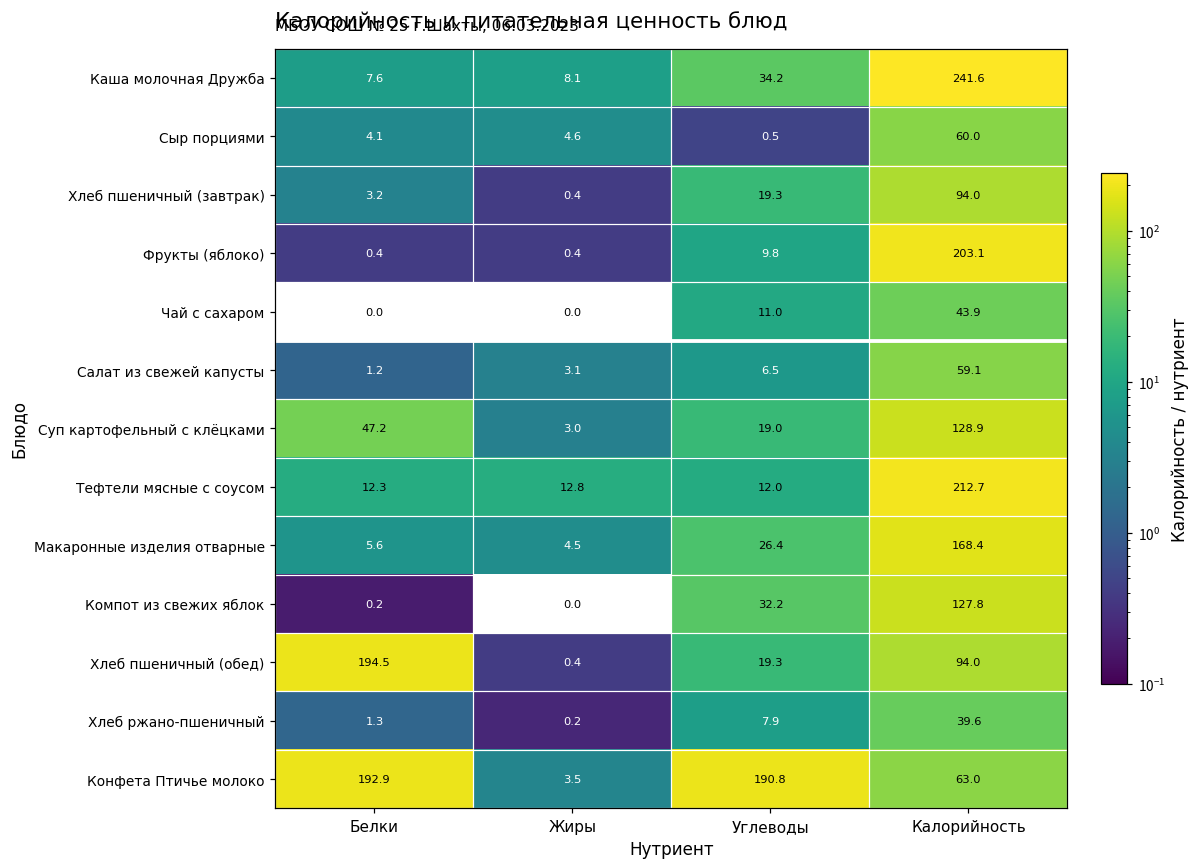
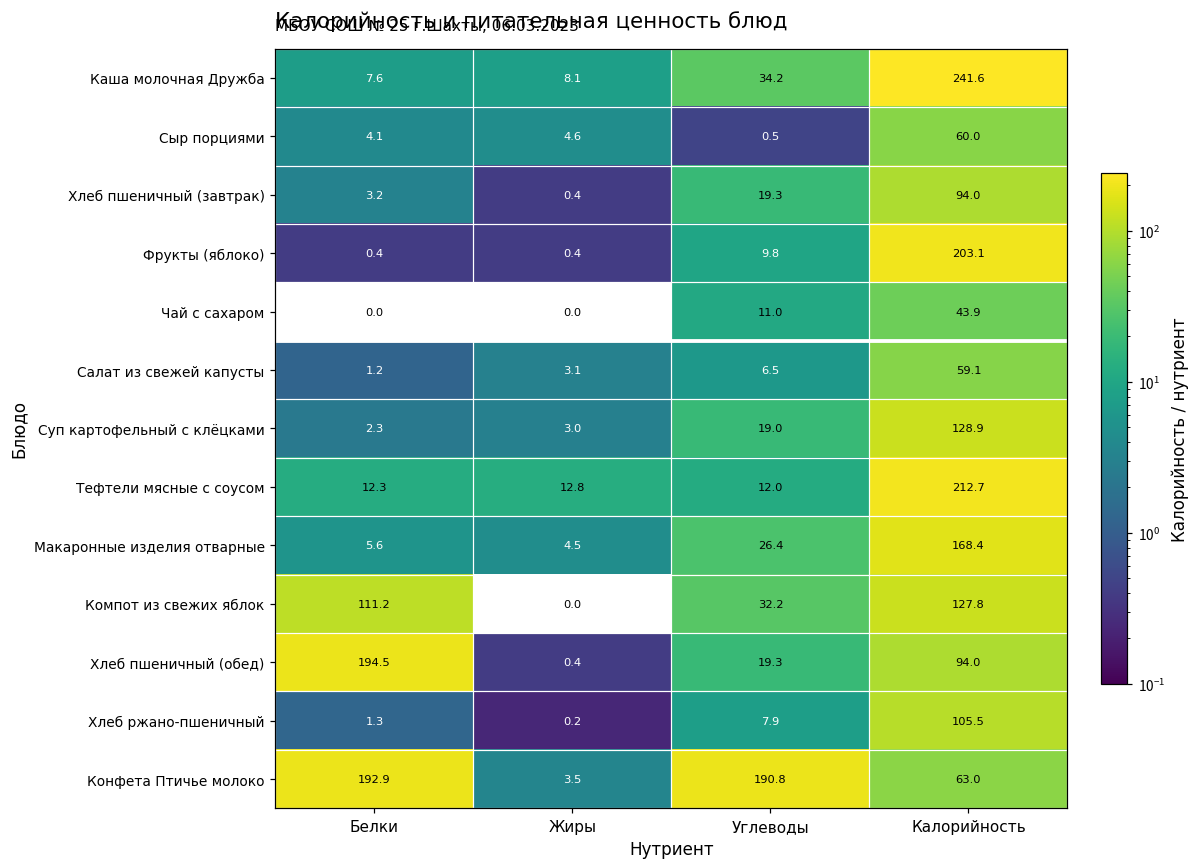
  {
    "Каша молочная Дружба": {
      "Белки": 7.6,
      "Жиры": 8.1,
      "Углеводы": 34.2,
      "Калорийность": 241.6
    },
    "Сыр порциями": {
      "Белки": 4.1,
      "Жиры": 4.6,
      "Углеводы": 0.5,
      "Калорийность": 60.0
    },
    "Хлеб пшеничный (завтрак)": {
      "Белки": 3.2,
      "Жиры": 0.4,
      "Углеводы": 19.3,
      "Калорийность": 94.0
    },
    "Фрукты (яблоко)": {
      "Белки": 0.4,
      "Жиры": 0.4,
      "Углеводы": 9.8,
      "Калорийность": 203.1
    },
    "Чай с сахаром": {
      "Белки": 0.0,
      "Жиры": 0.0,
      "Углеводы": 11.0,
      "Калорийность": 43.9
    },
    "Салат из свежей капусты": {
      "Белки": 1.2,
      "Жиры": 3.1,
      "Углеводы": 6.5,
      "Калорийность": 59.1
    },
    "Суп картофельный с клёцками": {
-     "Белки": 47.2,
+     "Белки": 2.3,
      "Жиры": 3.0,
      "Углеводы": 19.0,
      "Калорийность": 128.9
    },
    "Тефтели мясные с соусом": {
      "Белки": 12.3,
      "Жиры": 12.8,
      "Углеводы": 12.0,
      "Калорийность": 212.7
    },
    "Макаронные изделия отварные": {
      "Белки": 5.6,
      "Жиры": 4.5,
      "Углеводы": 26.4,
      "Калорийность": 168.4
    },
    "Компот из свежих яблок": {
-     "Белки": 0.2,
+     "Белки": 111.2,
      "Жиры": 0.0,
      "Углеводы": 32.2,
      "Калорийность": 127.8
    },
    "Хлеб пшеничный (обед)": {
      "Белки": 194.5,
      "Жиры": 0.4,
      "Углеводы": 19.3,
      "Калорийность": 94.0
    },
    "Хлеб ржано-пшеничный": {
      "Белки": 1.3,
      "Жиры": 0.2,
      "Углеводы": 7.9,
-     "Калорийность": 39.6
+     "Калорийность": 105.5
    },
    "Конфета Птичье молоко": {
      "Белки": 192.9,
      "Жиры": 3.5,
      "Углеводы": 190.8,
      "Калорийность": 63.0
    }
  }
